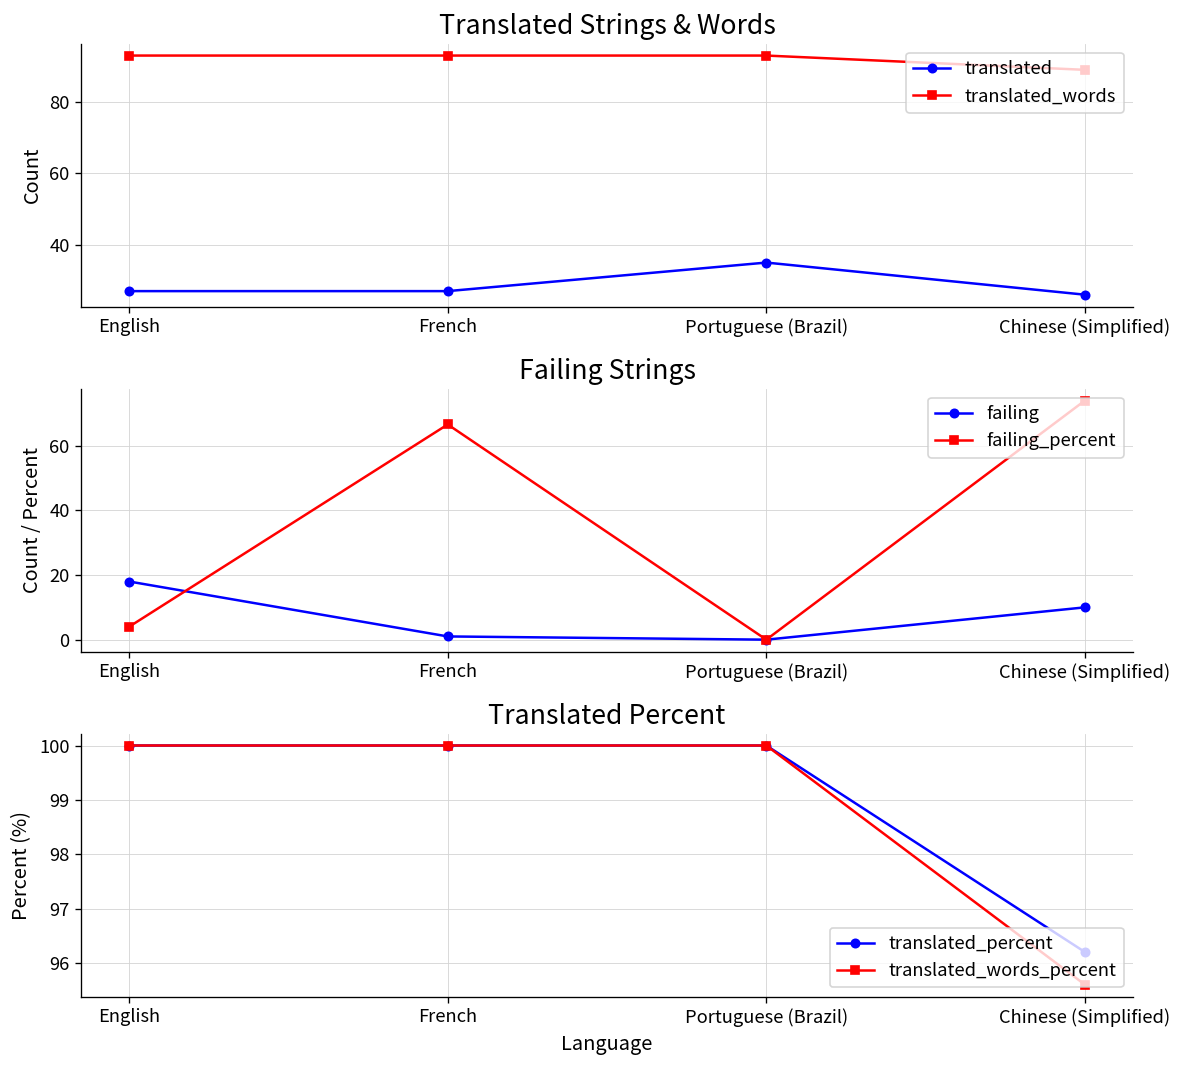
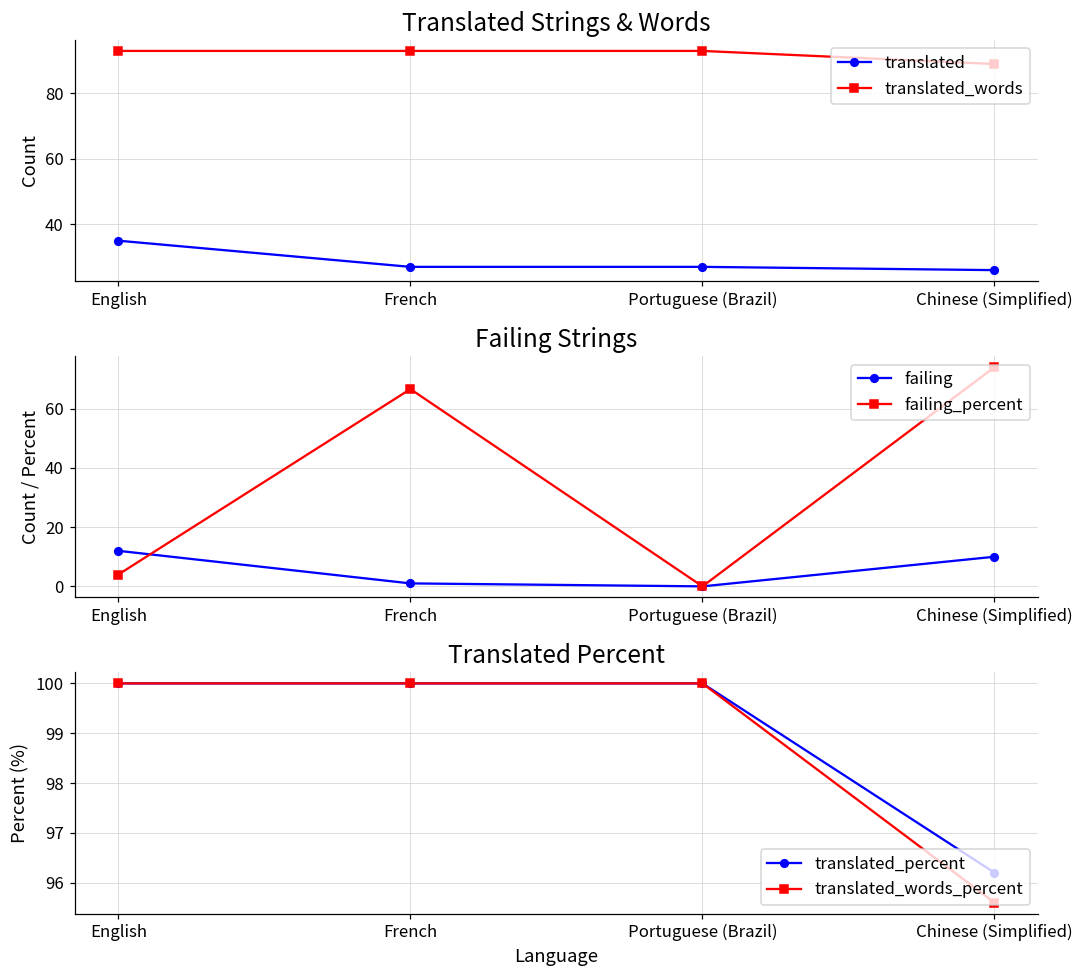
  {
    "Translated Strings & Words": {
      "translated": {
-       "English": 27,
+       "English": 35,
        "French": 27,
-       "Portuguese (Brazil)": 35,
+       "Portuguese (Brazil)": 27,
        "Chinese (Simplified)": 26
      },
      "translated_words": {
        "English": 93,
        "French": 93,
        "Portuguese (Brazil)": 93
      }
    },
    "Failing Strings": {
      "failing": {
-       "English": 18,
+       "English": 12,
        "French": 1,
        "Chinese (Simplified)": 10
      },
      "failing_percent": {
        "English": 4,
        "French": 67
      }
    }
  }
